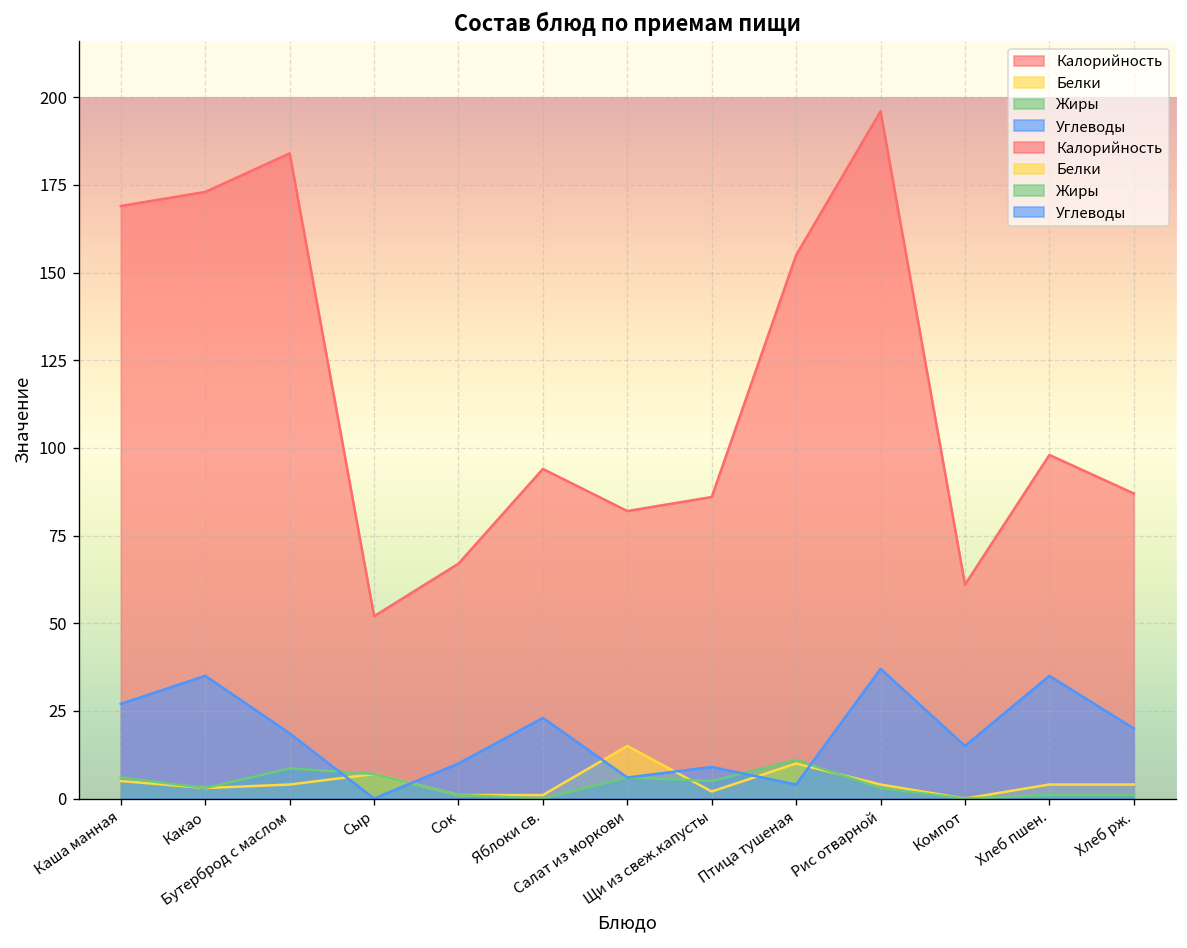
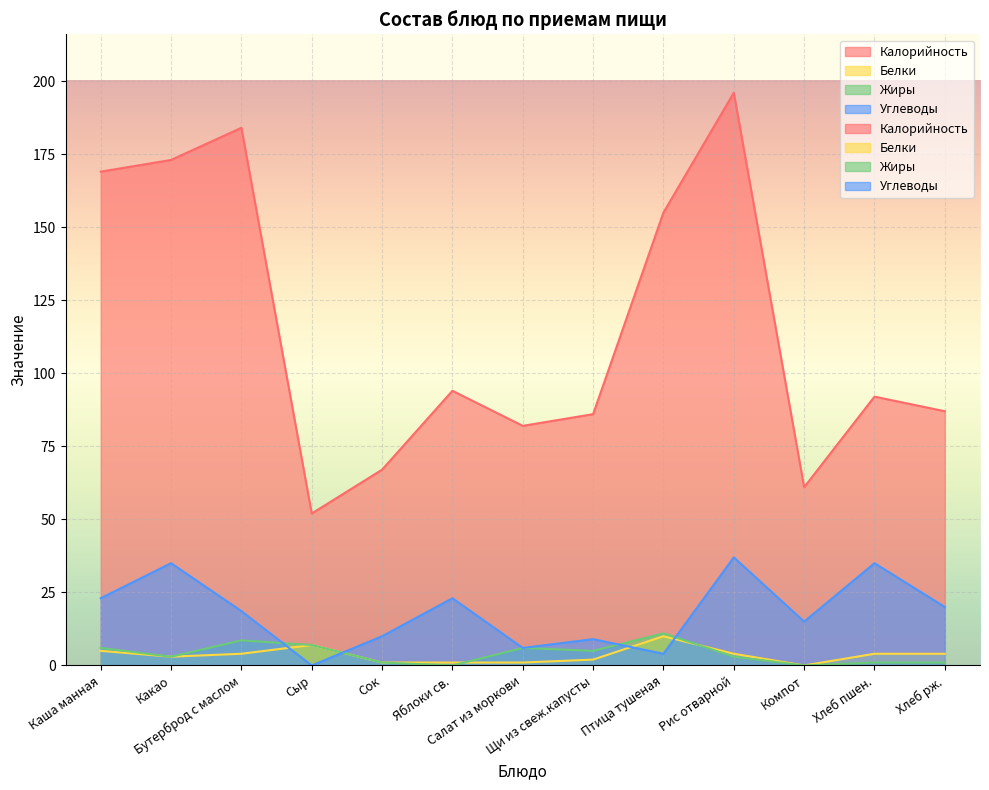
  {
    "Калорийность": {
      "Каша манная": 169,
      "Какао": 173,
      "Бутерброд с маслом": 184,
      "Сыр": 52,
      "Сок": 67,
      "Яблоки св.": 94,
      "Салат из моркови": 82,
      "Щи из свеж.капусты": 86,
      "Птица тушеная": 155,
      "Рис отварной": 196,
      "Компот": 61,
-     "Хлеб пшен.": 98,
+     "Хлеб пшен.": 92,
      "Хлеб рж.": 87
    },
    "Белки": {
      "Каша манная": 5,
      "Бутерброд с маслом": 4,
      "Яблоки св.": 1,
-     "Салат из моркови": 15,
+     "Салат из моркови": 1,
      "Щи из свеж.капусты": 2,
      "Птица тушеная": 10,
      "Рис отварной": 4,
      "Хлеб пшен.": 4,
      "Хлеб рж.": 4
    },
    "Жиры": {
      "Каша манная": 6,
      "Бутерброд с маслом": 9,
      "Яблоки св.": 0,
      "Щи из свеж.капусты": 5,
      "Птица тушеная": 11,
      "Рис отварной": 3,
      "Хлеб пшен.": 1,
      "Хлеб рж.": 1
    },
    "Углеводы": {
-     "Каша манная": 27,
+     "Каша манная": 23,
      "Какао": 35,
      "Бутерброд с маслом": 19,
      "Сыр": 0,
      "Сок": 10,
      "Яблоки св.": 23,
      "Щи из свеж.капусты": 9,
      "Птица тушеная": 4,
      "Рис отварной": 37,
      "Компот": 15,
      "Хлеб пшен.": 35,
      "Хлеб рж.": 20
    }
  }
